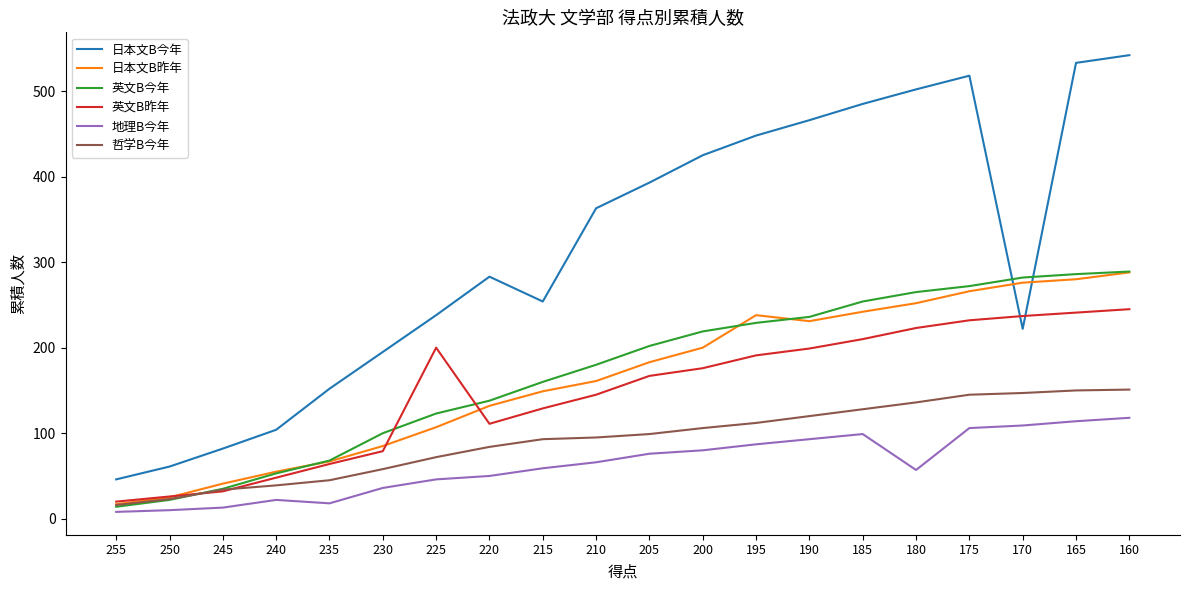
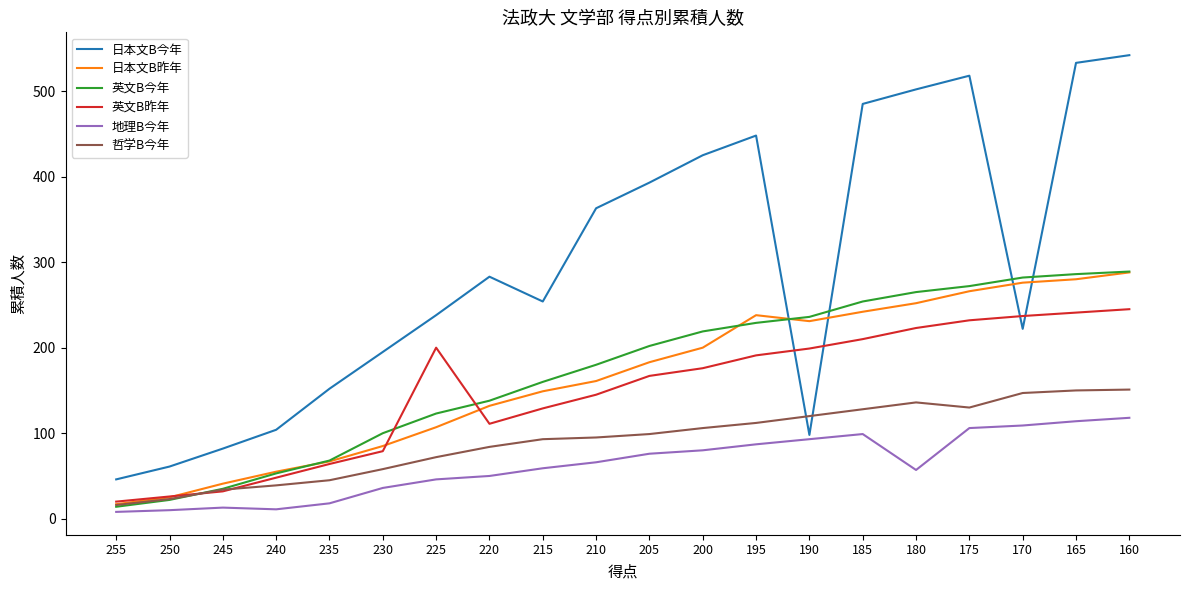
  {
    "日本文B今年": {
      "255": 50,
      "250": 60,
      "245": 80,
      "240": 100,
      "235": 150,
      "230": 200,
      "225": 240,
      "220": 280,
      "215": 250,
      "210": 360,
      "205": 390,
      "200": 430,
      "195": 450,
-     "190": 470,
+     "190": 100,
      "185": 490,
      "180": 500,
      "175": 520,
      "170": 220,
      "165": 530,
      "160": 540
    },
    "日本文B昨年": {
      "245": 40,
      "230": 90,
      "225": 110,
      "220": 130,
      "215": 150,
      "210": 160,
      "205": 180,
      "200": 200,
      "195": 240,
      "190": 230,
      "185": 240,
      "180": 250,
      "175": 270,
      "170": 280,
      "165": 280
    },
    "英文B今年": {
      "230": 100,
      "225": 120,
      "220": 140,
      "215": 160,
      "210": 180,
      "205": 200,
      "200": 220,
      "195": 230,
      "190": 240,
      "185": 250,
      "180": 270,
      "175": 270,
      "170": 280,
      "165": 290
    },
    "英文B昨年": {
      "255": 20,
      "240": 50,
      "235": 60,
      "230": 80,
      "225": 200,
      "220": 110,
      "215": 130,
      "210": 150,
      "205": 170,
      "200": 180,
      "195": 190,
      "190": 200,
      "185": 210,
      "180": 220,
      "175": 230,
      "170": 240,
      "165": 240,
      "160": 250
    },
    "地理B今年": {
      "255": 10,
      "250": 10,
      "245": 10,
-     "240": 20,
+     "240": 10,
      "235": 20,
      "230": 40,
      "225": 50,
      "220": 50,
      "215": 60,
      "210": 70,
      "205": 80,
      "200": 80,
      "195": 90,
      "190": 90,
      "185": 100,
      "180": 60,
      "175": 110,
      "170": 110,
      "165": 110,
      "160": 120
    },
    "哲学B今年": {
      "240": 40,
      "235": 50,
      "230": 60,
      "225": 70,
      "220": 80,
      "215": 90,
      "210": 100,
      "205": 100,
      "200": 110,
      "195": 110,
      "190": 120,
      "185": 130,
      "180": 140,
-     "175": 150,
+     "175": 130,
      "170": 150,
      "165": 150,
      "160": 150
    }
  }
